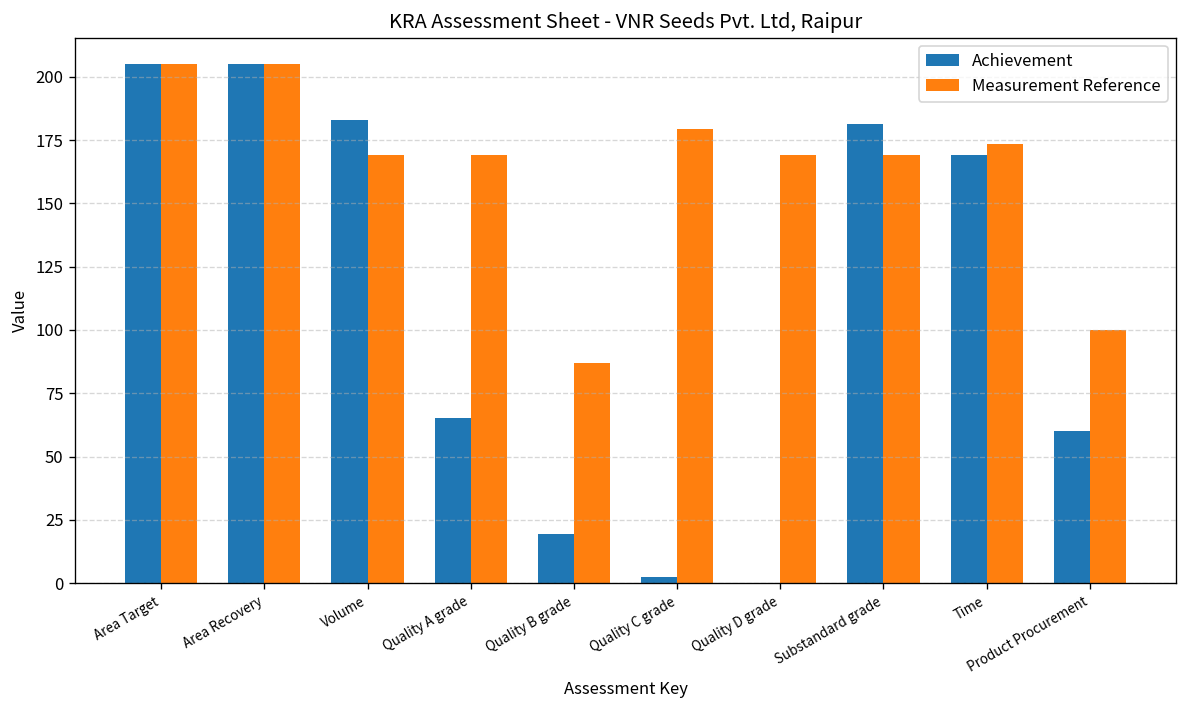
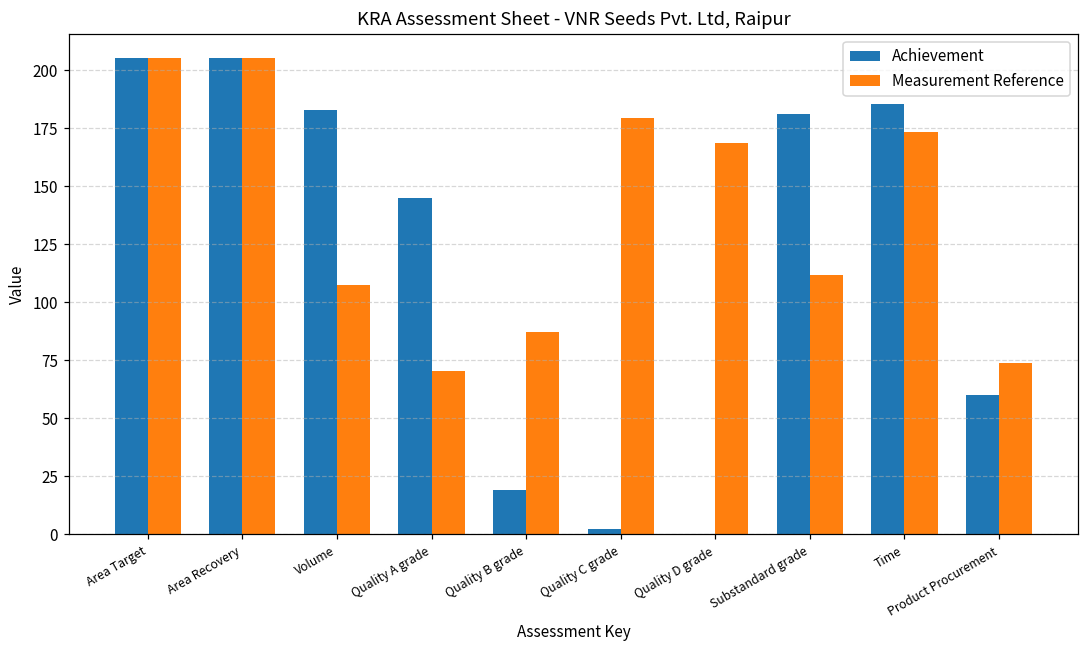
  {
    "Achievement": {
      "Area Target": 205,
      "Area Recovery": 205,
      "Volume": 183,
-     "Quality A grade": 65,
+     "Quality A grade": 145,
      "Quality B grade": 19,
      "Quality C grade": 2,
      "Substandard grade": 181,
-     "Time": 169,
+     "Time": 186,
      "Product Procurement": 60
    },
    "Measurement Reference": {
      "Area Target": 205,
      "Area Recovery": 205,
-     "Volume": 169,
-     "Quality A grade": 169,
+     "Volume": 108,
+     "Quality A grade": 71,
      "Quality B grade": 87,
      "Quality C grade": 179,
      "Quality D grade": 169,
-     "Substandard grade": 169,
+     "Substandard grade": 112,
      "Time": 173,
-     "Product Procurement": 100
+     "Product Procurement": 74
    }
  }
